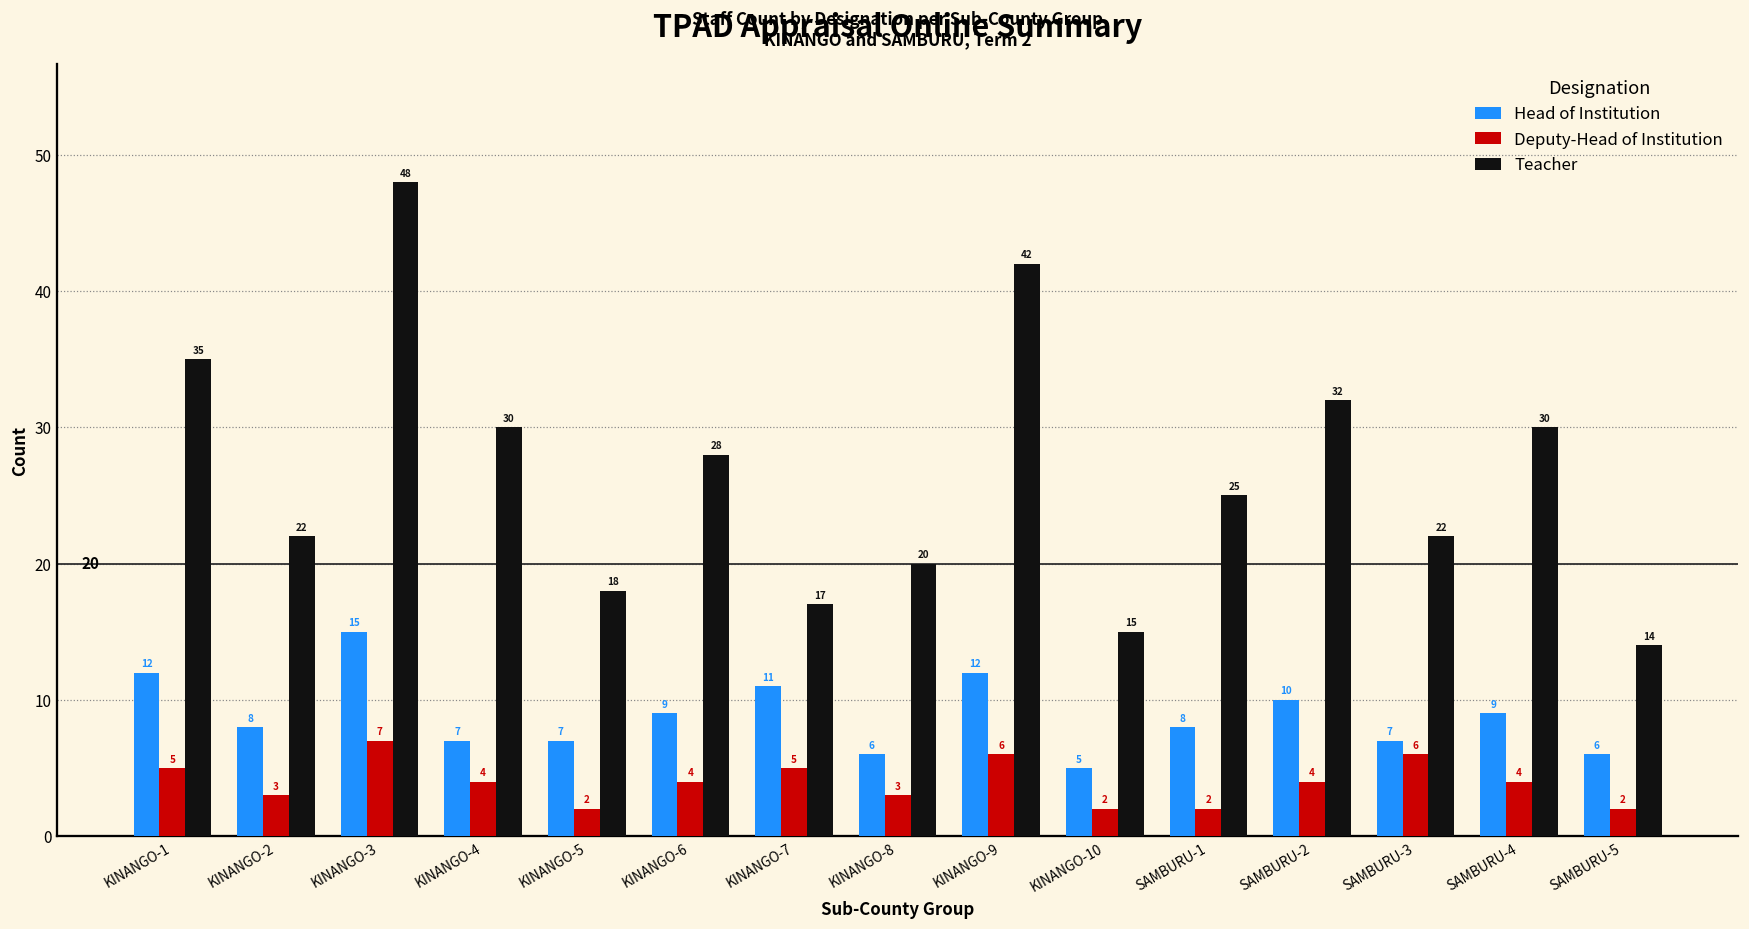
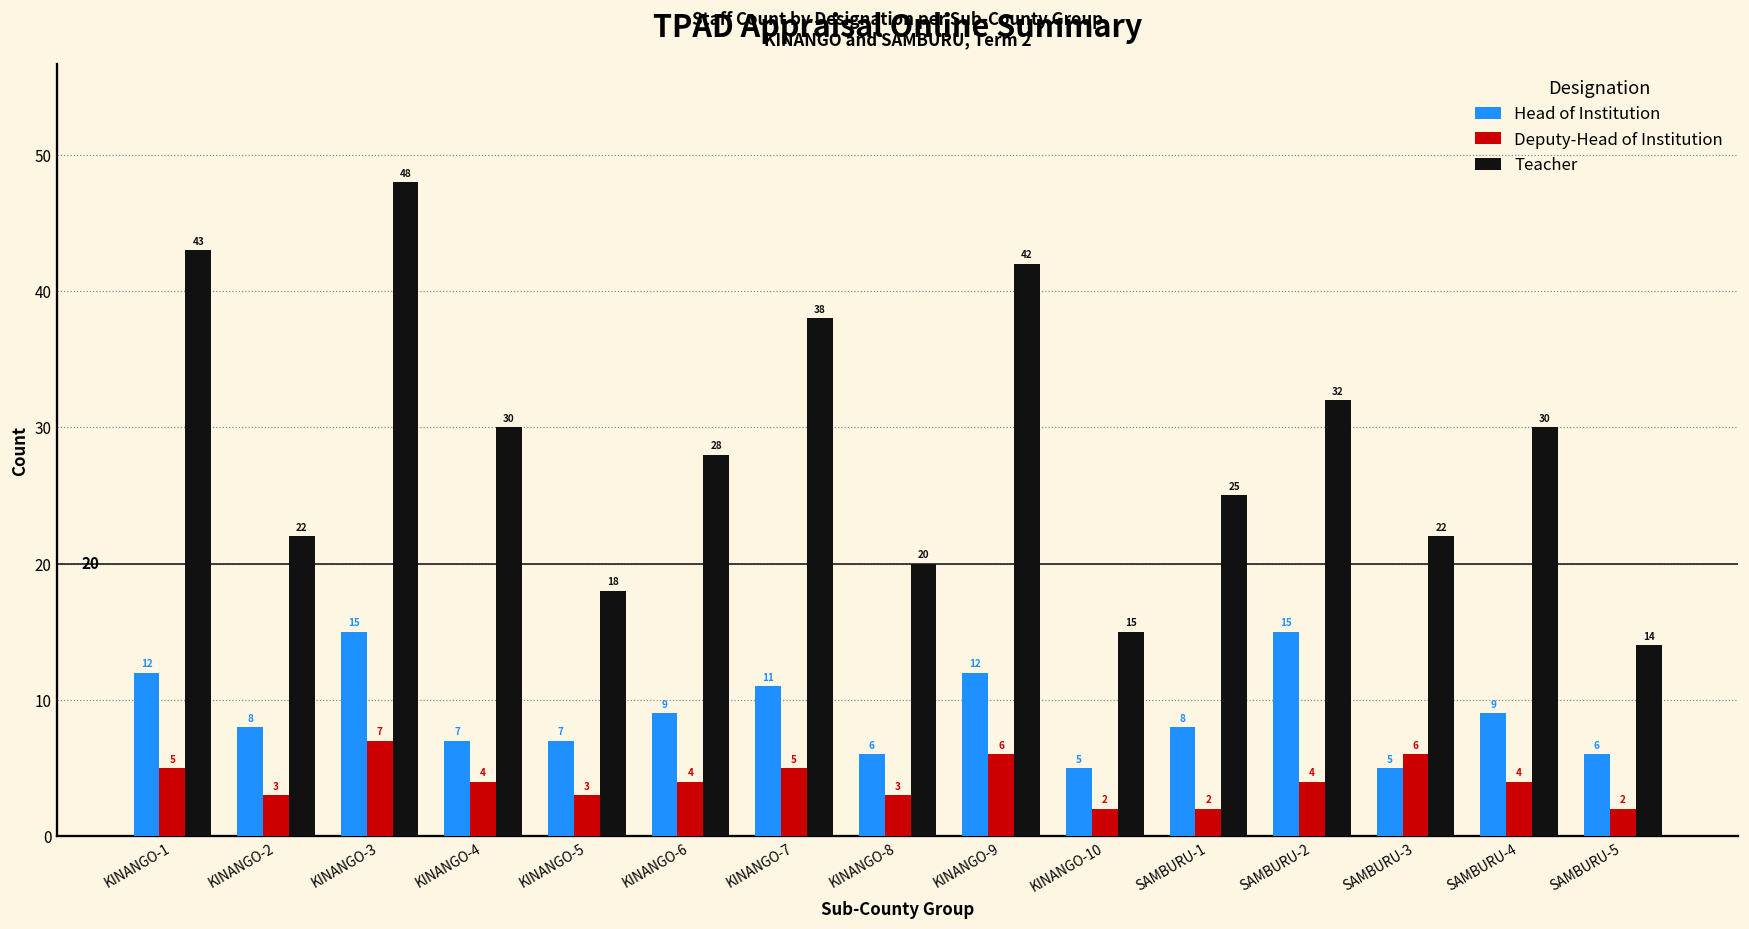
  {
    "Head of Institution": {
      "KINANGO-1": 12,
      "KINANGO-2": 8,
      "KINANGO-3": 15,
      "KINANGO-4": 7,
      "KINANGO-5": 7,
      "KINANGO-6": 9,
      "KINANGO-7": 11,
      "KINANGO-8": 6,
      "KINANGO-9": 12,
      "KINANGO-10": 5,
      "SAMBURU-1": 8,
-     "SAMBURU-2": 10,
-     "SAMBURU-3": 7,
+     "SAMBURU-2": 15,
+     "SAMBURU-3": 5,
      "SAMBURU-4": 9,
      "SAMBURU-5": 6
    },
    "Deputy-Head of Institution": {
      "KINANGO-1": 5,
      "KINANGO-2": 3,
      "KINANGO-3": 7,
      "KINANGO-4": 4,
-     "KINANGO-5": 2,
+     "KINANGO-5": 3,
      "KINANGO-6": 4,
      "KINANGO-7": 5,
      "KINANGO-8": 3,
      "KINANGO-9": 6,
      "KINANGO-10": 2,
      "SAMBURU-1": 2,
      "SAMBURU-2": 4,
      "SAMBURU-3": 6,
      "SAMBURU-4": 4,
      "SAMBURU-5": 2
    },
    "Teacher": {
-     "KINANGO-1": 35,
+     "KINANGO-1": 43,
      "KINANGO-2": 22,
      "KINANGO-3": 48,
      "KINANGO-4": 30,
      "KINANGO-5": 18,
      "KINANGO-6": 28,
-     "KINANGO-7": 17,
+     "KINANGO-7": 38,
      "KINANGO-8": 20,
      "KINANGO-9": 42,
      "KINANGO-10": 15,
      "SAMBURU-1": 25,
      "SAMBURU-2": 32,
      "SAMBURU-3": 22,
      "SAMBURU-4": 30,
      "SAMBURU-5": 14
    }
  }
